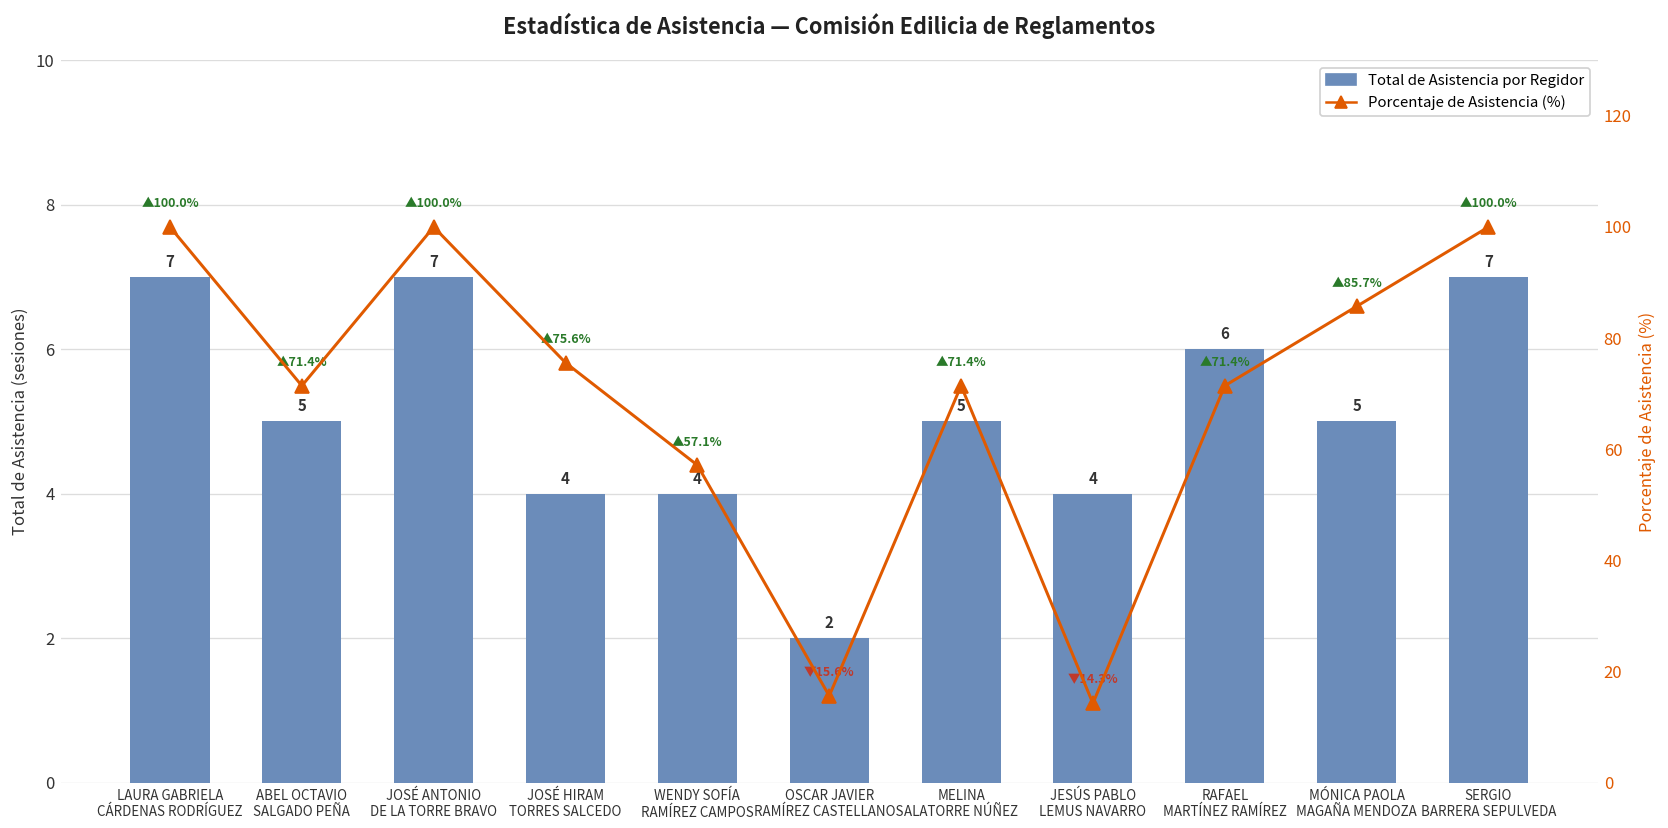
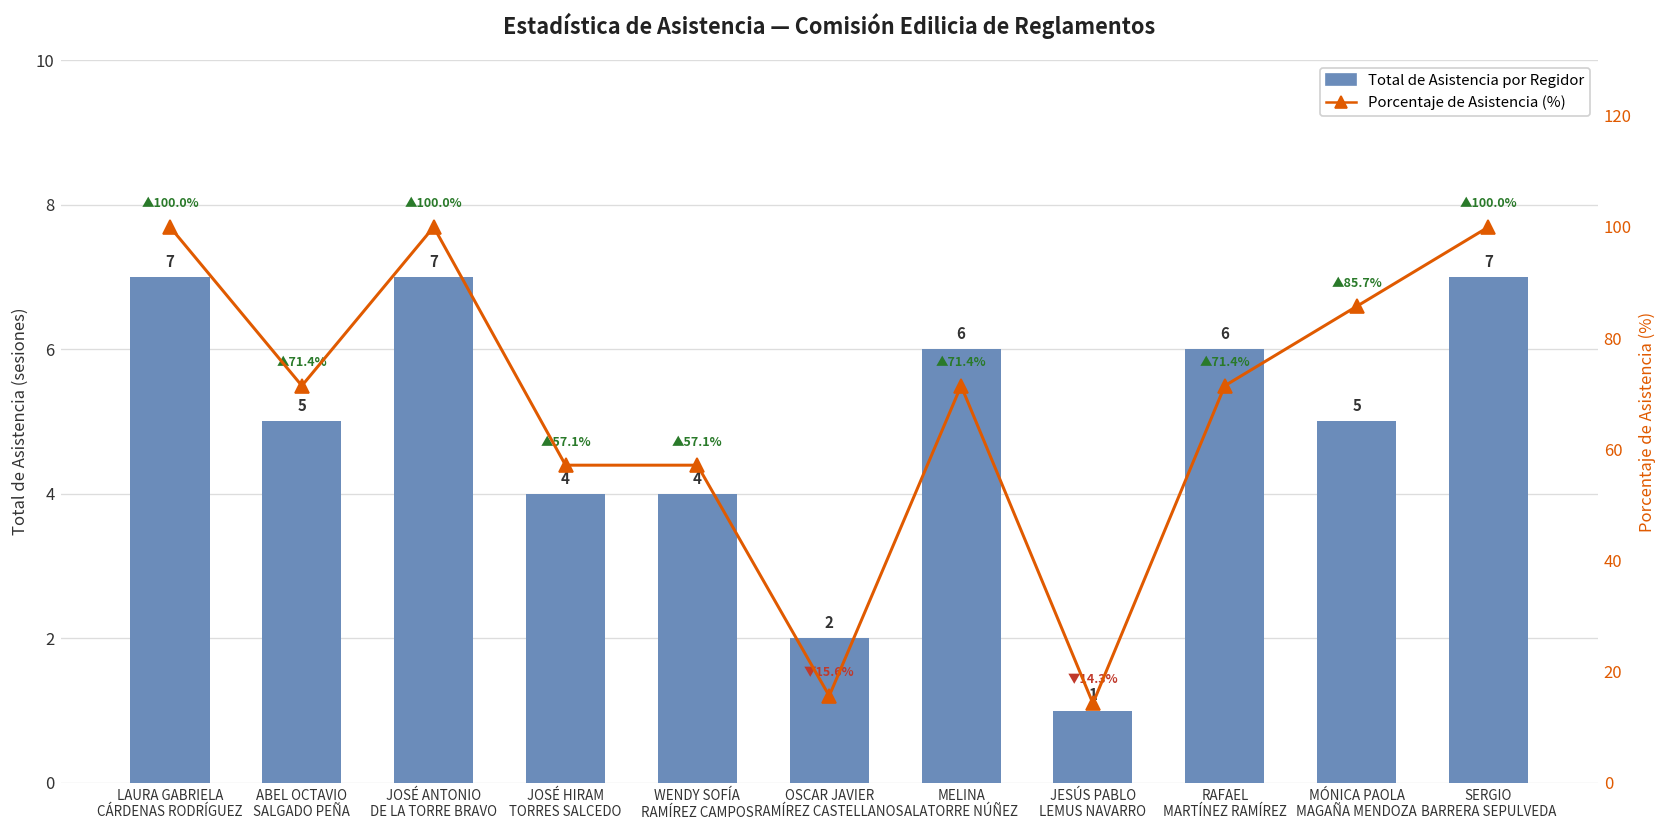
  {
    "Total de Asistencia por Regidor": {
      "LAURA GABRIELA CÁRDENAS RODRÍGUEZ": "7",
      "ABEL OCTAVIO SALGADO PEÑA": "5",
      "JOSÉ ANTONIO DE LA TORRE BRAVO": "7",
      "JOSÉ HIRAM TORRES SALCEDO": "4",
      "WENDY SOFÍA RAMÍREZ CAMPOS": "4",
      "OSCAR JAVIER RAMÍREZ CASTELLANOS": "2",
-     "MELINA ALATORRE NÚÑEZ": "5",
-     "JESÚS PABLO LEMUS NAVARRO": "4",
+     "MELINA ALATORRE NÚÑEZ": "6",
+     "JESÚS PABLO LEMUS NAVARRO": "1",
      "RAFAEL MARTÍNEZ RAMÍREZ": "6",
      "MÓNICA PAOLA MAGAÑA MENDOZA": "5",
      "SERGIO BARRERA SEPULVEDA": "7"
    },
    "Porcentaje de Asistencia (%)": {
      "LAURA GABRIELA CÁRDENAS RODRÍGUEZ": "100.0%",
      "ABEL OCTAVIO SALGADO PEÑA": "71.4%",
      "JOSÉ ANTONIO DE LA TORRE BRAVO": "100.0%",
-     "JOSÉ HIRAM TORRES SALCEDO": "75.6%",
+     "JOSÉ HIRAM TORRES SALCEDO": "57.1%",
      "WENDY SOFÍA RAMÍREZ CAMPOS": "57.1%",
      "OSCAR JAVIER RAMÍREZ CASTELLANOS": "15.6%",
      "MELINA ALATORRE NÚÑEZ": "71.4%",
      "JESÚS PABLO LEMUS NAVARRO": "14.3%",
      "RAFAEL MARTÍNEZ RAMÍREZ": "71.4%",
      "MÓNICA PAOLA MAGAÑA MENDOZA": "85.7%",
      "SERGIO BARRERA SEPULVEDA": "100.0%"
    }
  }
